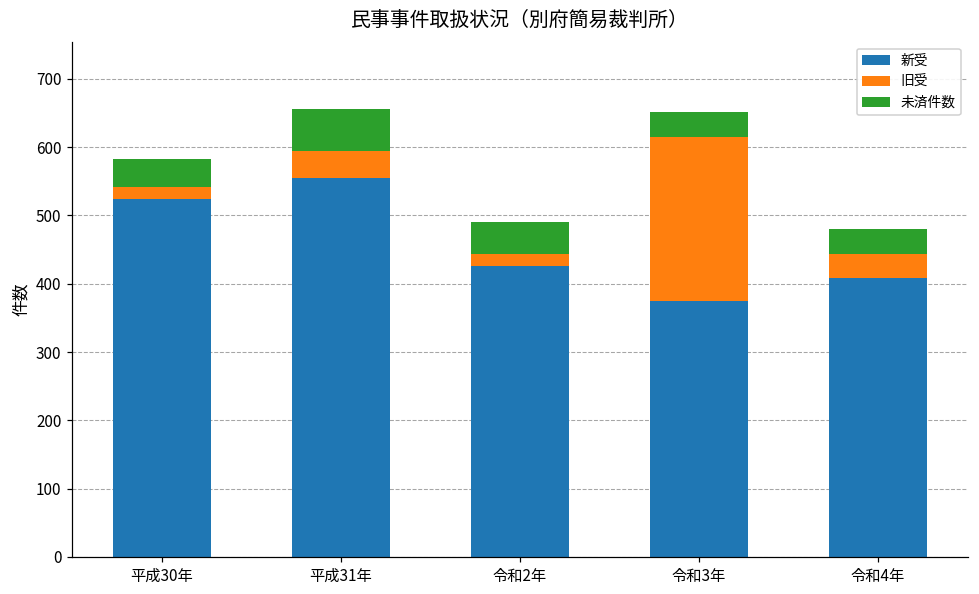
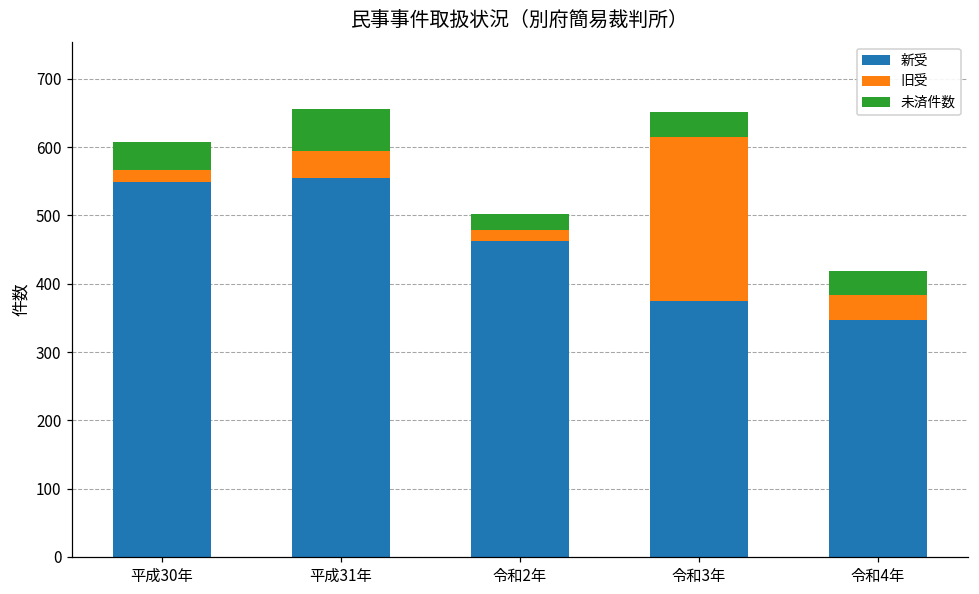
  {
    "新受": {
-     "平成30年": 520,
+     "平成30年": 550,
      "平成31年": 560,
-     "令和2年": 430,
+     "令和2年": 460,
      "令和3年": 380,
-     "令和4年": 410
+     "令和4年": 350
    },
    "旧受": {
      "平成30年": 20,
      "平成31年": 40,
      "令和2年": 20,
      "令和3年": 240,
      "令和4年": 40
    },
    "未済件数": {
      "平成30年": 40,
      "平成31年": 60,
-     "令和2年": 50,
+     "令和2年": 20,
      "令和3年": 40,
      "令和4年": 40
    }
  }
